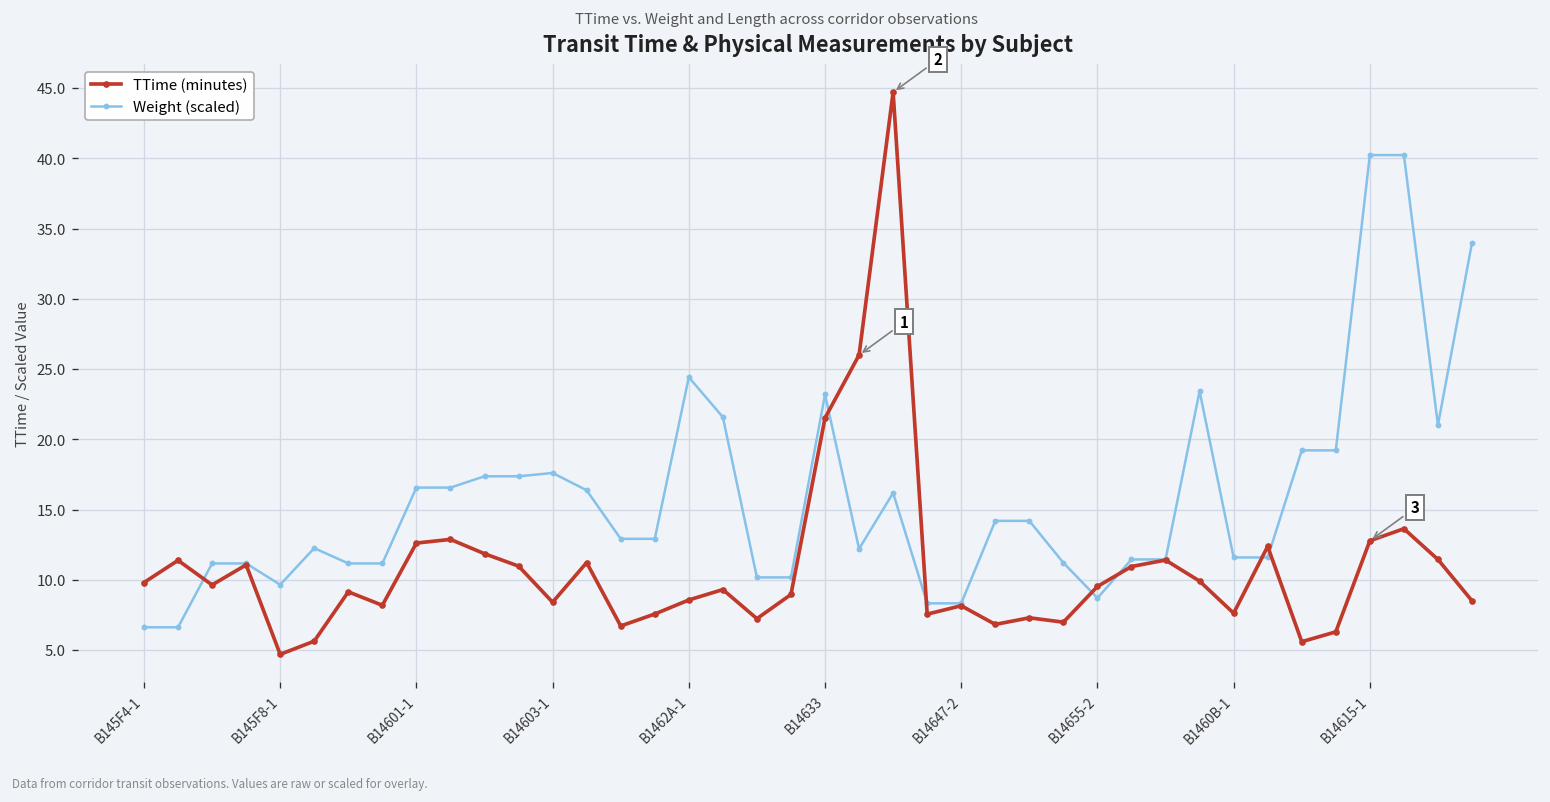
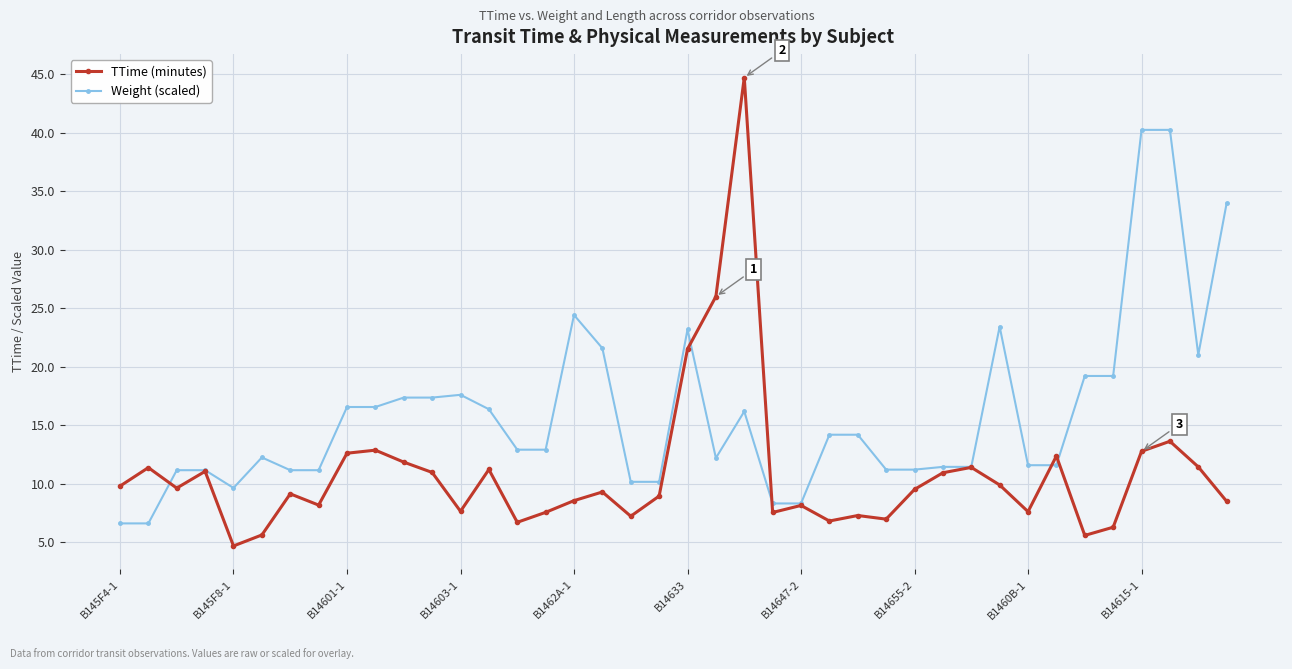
  {
    "TTime (minutes)": {
      "B145F4-1": 9.8,
      "B145F8-1": 4.7,
      "B14601-1": 12.6,
-     "B14603-1": 8.4,
+     "B14603-1": 7.7,
      "B1462A-1": 8.6,
      "B14633": 21.5,
      "B14655-2": 9.5,
      "B1460B-1": 7.6,
      "B14615-1": 12.8
    },
    "Weight (scaled)": {
      "B145F4-1": 6.6,
      "B145F8-1": 9.7,
      "B14601-1": 16.6,
      "B14603-1": 17.6,
      "B1462A-1": 24.4,
      "B14633": 23.2,
-     "B14655-2": 8.7,
+     "B14655-2": 11.2,
      "B1460B-1": 11.6,
      "B14615-1": 40.2
    }
  }
